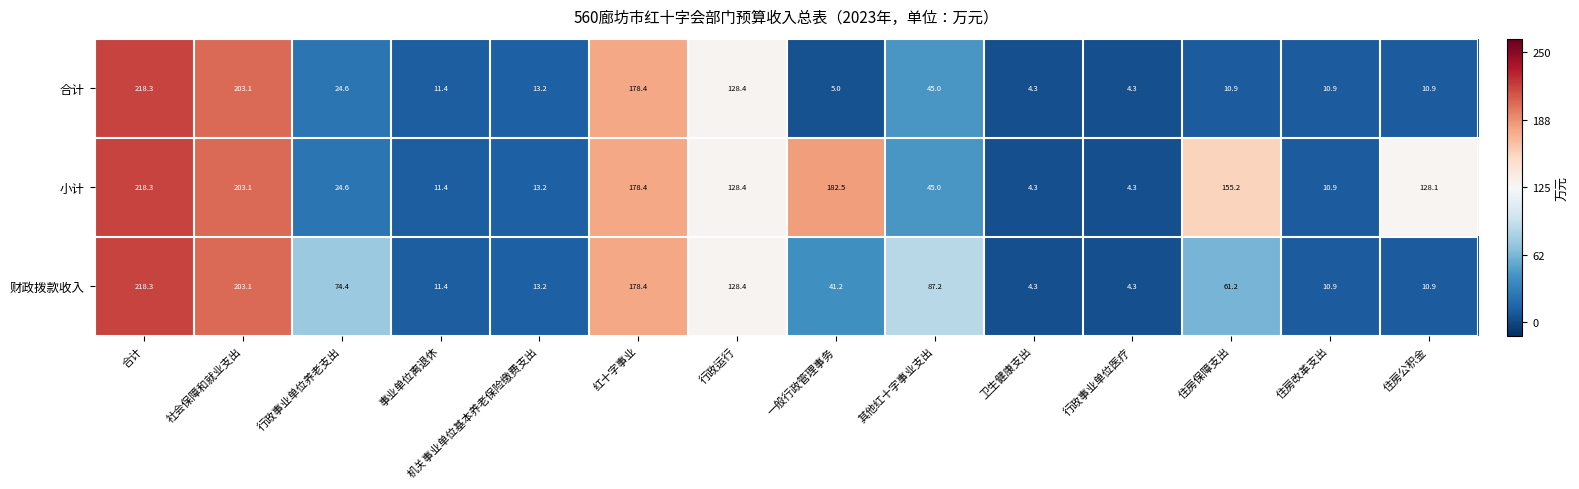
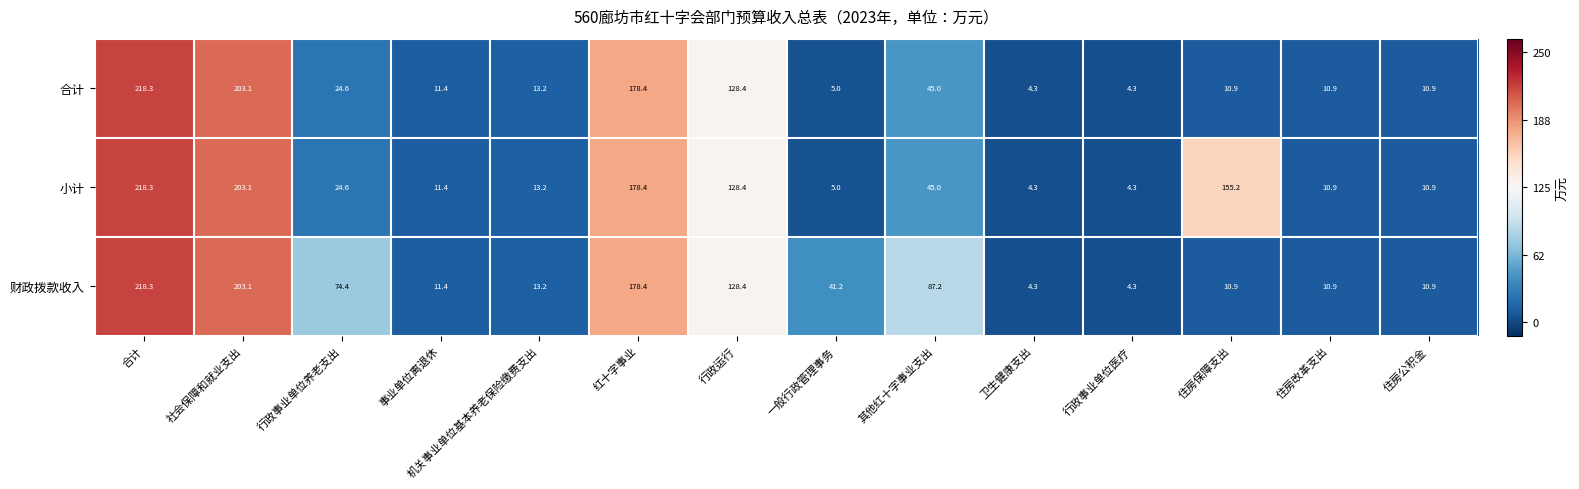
  {
    "合计": {
      "合计": 218.3,
      "社会保障和就业支出": 203.1,
      "行政事业单位养老支出": 24.6,
      "事业单位离退休": 11.4,
      "机关事业单位基本养老保险缴费支出": 13.2,
      "红十字事业": 178.4,
      "行政运行": 128.4,
      "一般行政管理事务": 5.0,
      "其他红十字事业支出": 45.0,
      "卫生健康支出": 4.3,
      "行政事业单位医疗": 4.3,
      "住房保障支出": 10.9,
      "住房改革支出": 10.9,
      "住房公积金": 10.9
    },
    "小计": {
      "合计": 218.3,
      "社会保障和就业支出": 203.1,
      "行政事业单位养老支出": 24.6,
      "事业单位离退休": 11.4,
      "机关事业单位基本养老保险缴费支出": 13.2,
      "红十字事业": 178.4,
      "行政运行": 128.4,
-     "一般行政管理事务": 182.5,
+     "一般行政管理事务": 5.0,
      "其他红十字事业支出": 45.0,
      "卫生健康支出": 4.3,
      "行政事业单位医疗": 4.3,
      "住房保障支出": 155.2,
      "住房改革支出": 10.9,
-     "住房公积金": 128.1
+     "住房公积金": 10.9
    },
    "财政拨款收入": {
      "合计": 218.3,
      "社会保障和就业支出": 203.1,
      "行政事业单位养老支出": 74.4,
      "事业单位离退休": 11.4,
      "机关事业单位基本养老保险缴费支出": 13.2,
      "红十字事业": 178.4,
      "行政运行": 128.4,
      "一般行政管理事务": 41.2,
      "其他红十字事业支出": 87.2,
      "卫生健康支出": 4.3,
      "行政事业单位医疗": 4.3,
-     "住房保障支出": 61.2,
+     "住房保障支出": 10.9,
      "住房改革支出": 10.9,
      "住房公积金": 10.9
    }
  }
